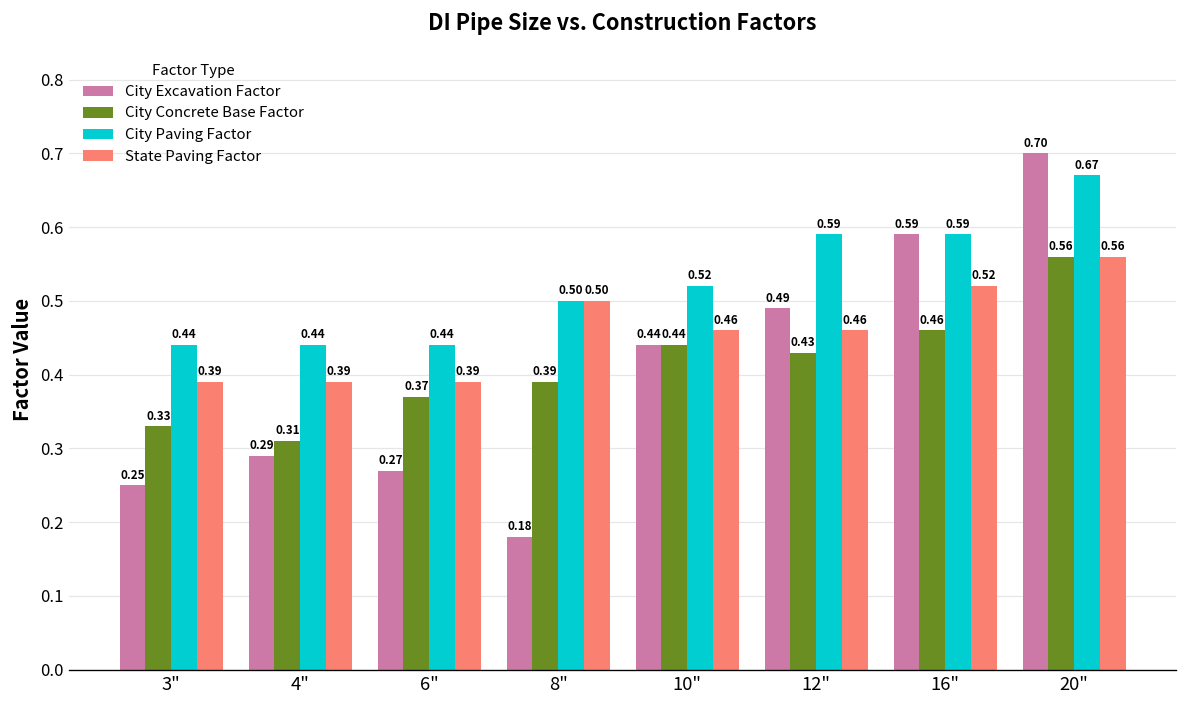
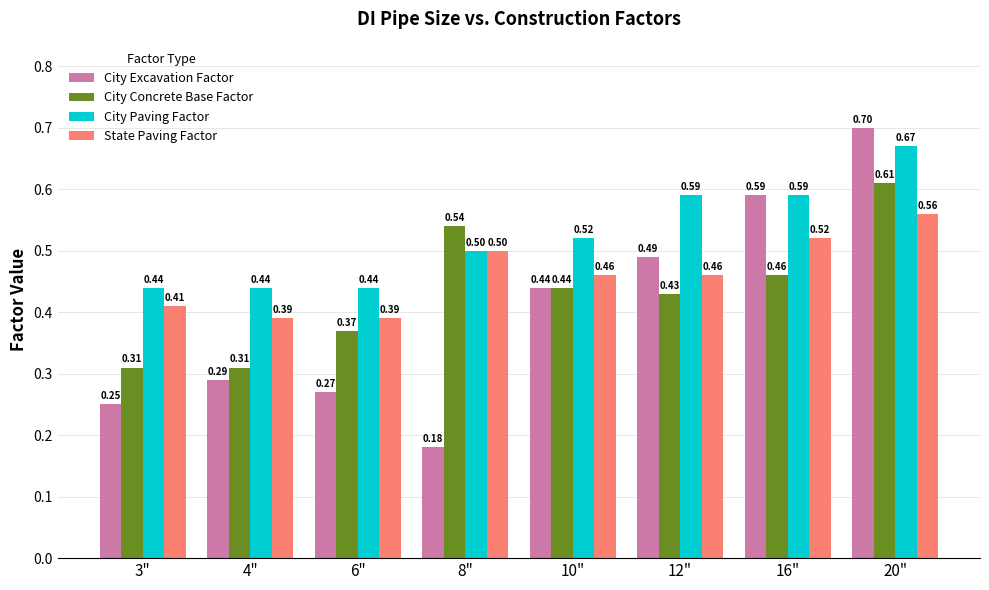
  {
    "City Excavation Factor": {
      "3\"": 0.25,
      "4\"": 0.29,
      "6\"": 0.27,
      "8\"": 0.18,
      "10\"": 0.44,
      "12\"": 0.49,
      "16\"": 0.59,
      "20\"": 0.70
    },
    "City Concrete Base Factor": {
-     "3\"": 0.33,
+     "3\"": 0.31,
      "4\"": 0.31,
      "6\"": 0.37,
-     "8\"": 0.39,
+     "8\"": 0.54,
      "10\"": 0.44,
      "12\"": 0.43,
      "16\"": 0.46,
-     "20\"": 0.56
+     "20\"": 0.61
    },
    "City Paving Factor": {
      "3\"": 0.44,
      "4\"": 0.44,
      "6\"": 0.44,
      "8\"": 0.50,
      "10\"": 0.52,
      "12\"": 0.59,
      "16\"": 0.59,
      "20\"": 0.67
    },
    "State Paving Factor": {
-     "3\"": 0.39,
+     "3\"": 0.41,
      "4\"": 0.39,
      "6\"": 0.39,
      "8\"": 0.50,
      "10\"": 0.46,
      "12\"": 0.46,
      "16\"": 0.52,
      "20\"": 0.56
    }
  }
